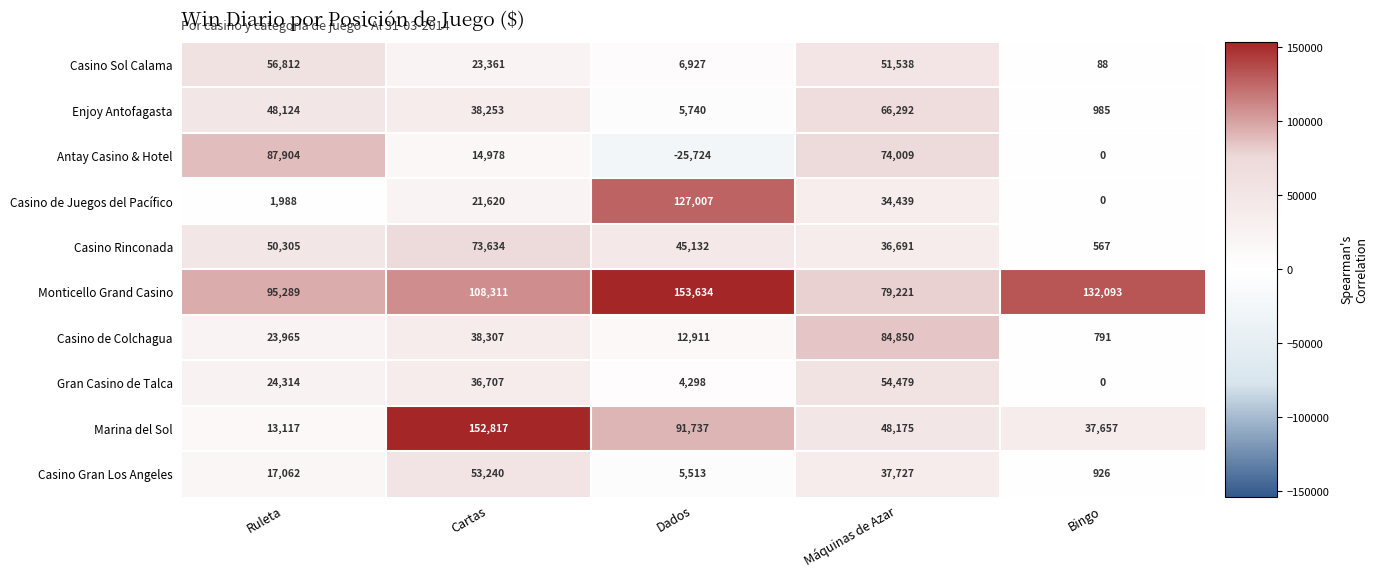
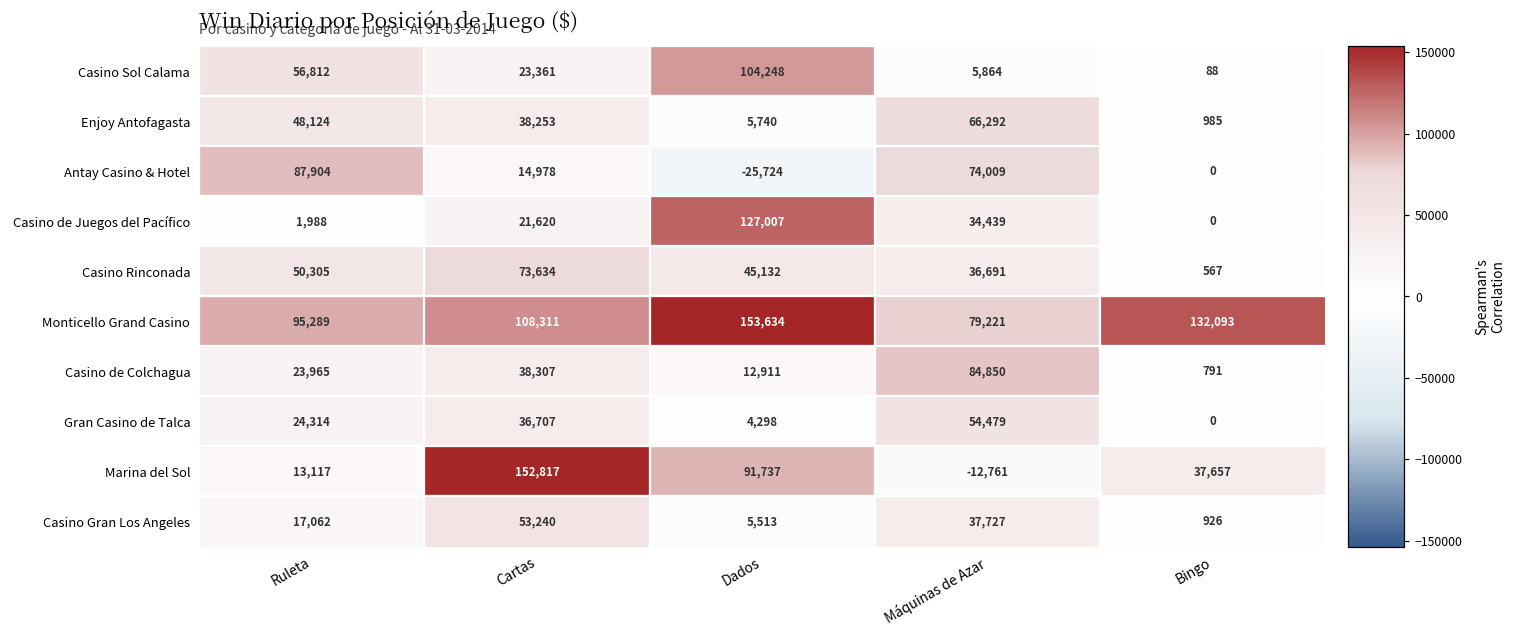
  {
    "Casino Sol Calama": {
      "Ruleta": "56,812",
      "Cartas": "23,361",
-     "Dados": "6,927",
-     "Máquinas de Azar": "51,538",
+     "Dados": "104,248",
+     "Máquinas de Azar": "5,864",
      "Bingo": "88"
    },
    "Enjoy Antofagasta": {
      "Ruleta": "48,124",
      "Cartas": "38,253",
      "Dados": "5,740",
      "Máquinas de Azar": "66,292",
      "Bingo": "985"
    },
    "Antay Casino & Hotel": {
      "Ruleta": "87,904",
      "Cartas": "14,978",
      "Dados": "-25,724",
      "Máquinas de Azar": "74,009",
      "Bingo": "0"
    },
    "Casino de Juegos del Pacífico": {
      "Ruleta": "1,988",
      "Cartas": "21,620",
      "Dados": "127,007",
      "Máquinas de Azar": "34,439",
      "Bingo": "0"
    },
    "Casino Rinconada": {
      "Ruleta": "50,305",
      "Cartas": "73,634",
      "Dados": "45,132",
      "Máquinas de Azar": "36,691",
      "Bingo": "567"
    },
    "Monticello Grand Casino": {
      "Ruleta": "95,289",
      "Cartas": "108,311",
      "Dados": "153,634",
      "Máquinas de Azar": "79,221",
      "Bingo": "132,093"
    },
    "Casino de Colchagua": {
      "Ruleta": "23,965",
      "Cartas": "38,307",
      "Dados": "12,911",
      "Máquinas de Azar": "84,850",
      "Bingo": "791"
    },
    "Gran Casino de Talca": {
      "Ruleta": "24,314",
      "Cartas": "36,707",
      "Dados": "4,298",
      "Máquinas de Azar": "54,479",
      "Bingo": "0"
    },
    "Marina del Sol": {
      "Ruleta": "13,117",
      "Cartas": "152,817",
      "Dados": "91,737",
-     "Máquinas de Azar": "48,175",
+     "Máquinas de Azar": "-12,761",
      "Bingo": "37,657"
    },
    "Casino Gran Los Angeles": {
      "Ruleta": "17,062",
      "Cartas": "53,240",
      "Dados": "5,513",
      "Máquinas de Azar": "37,727",
      "Bingo": "926"
    }
  }
